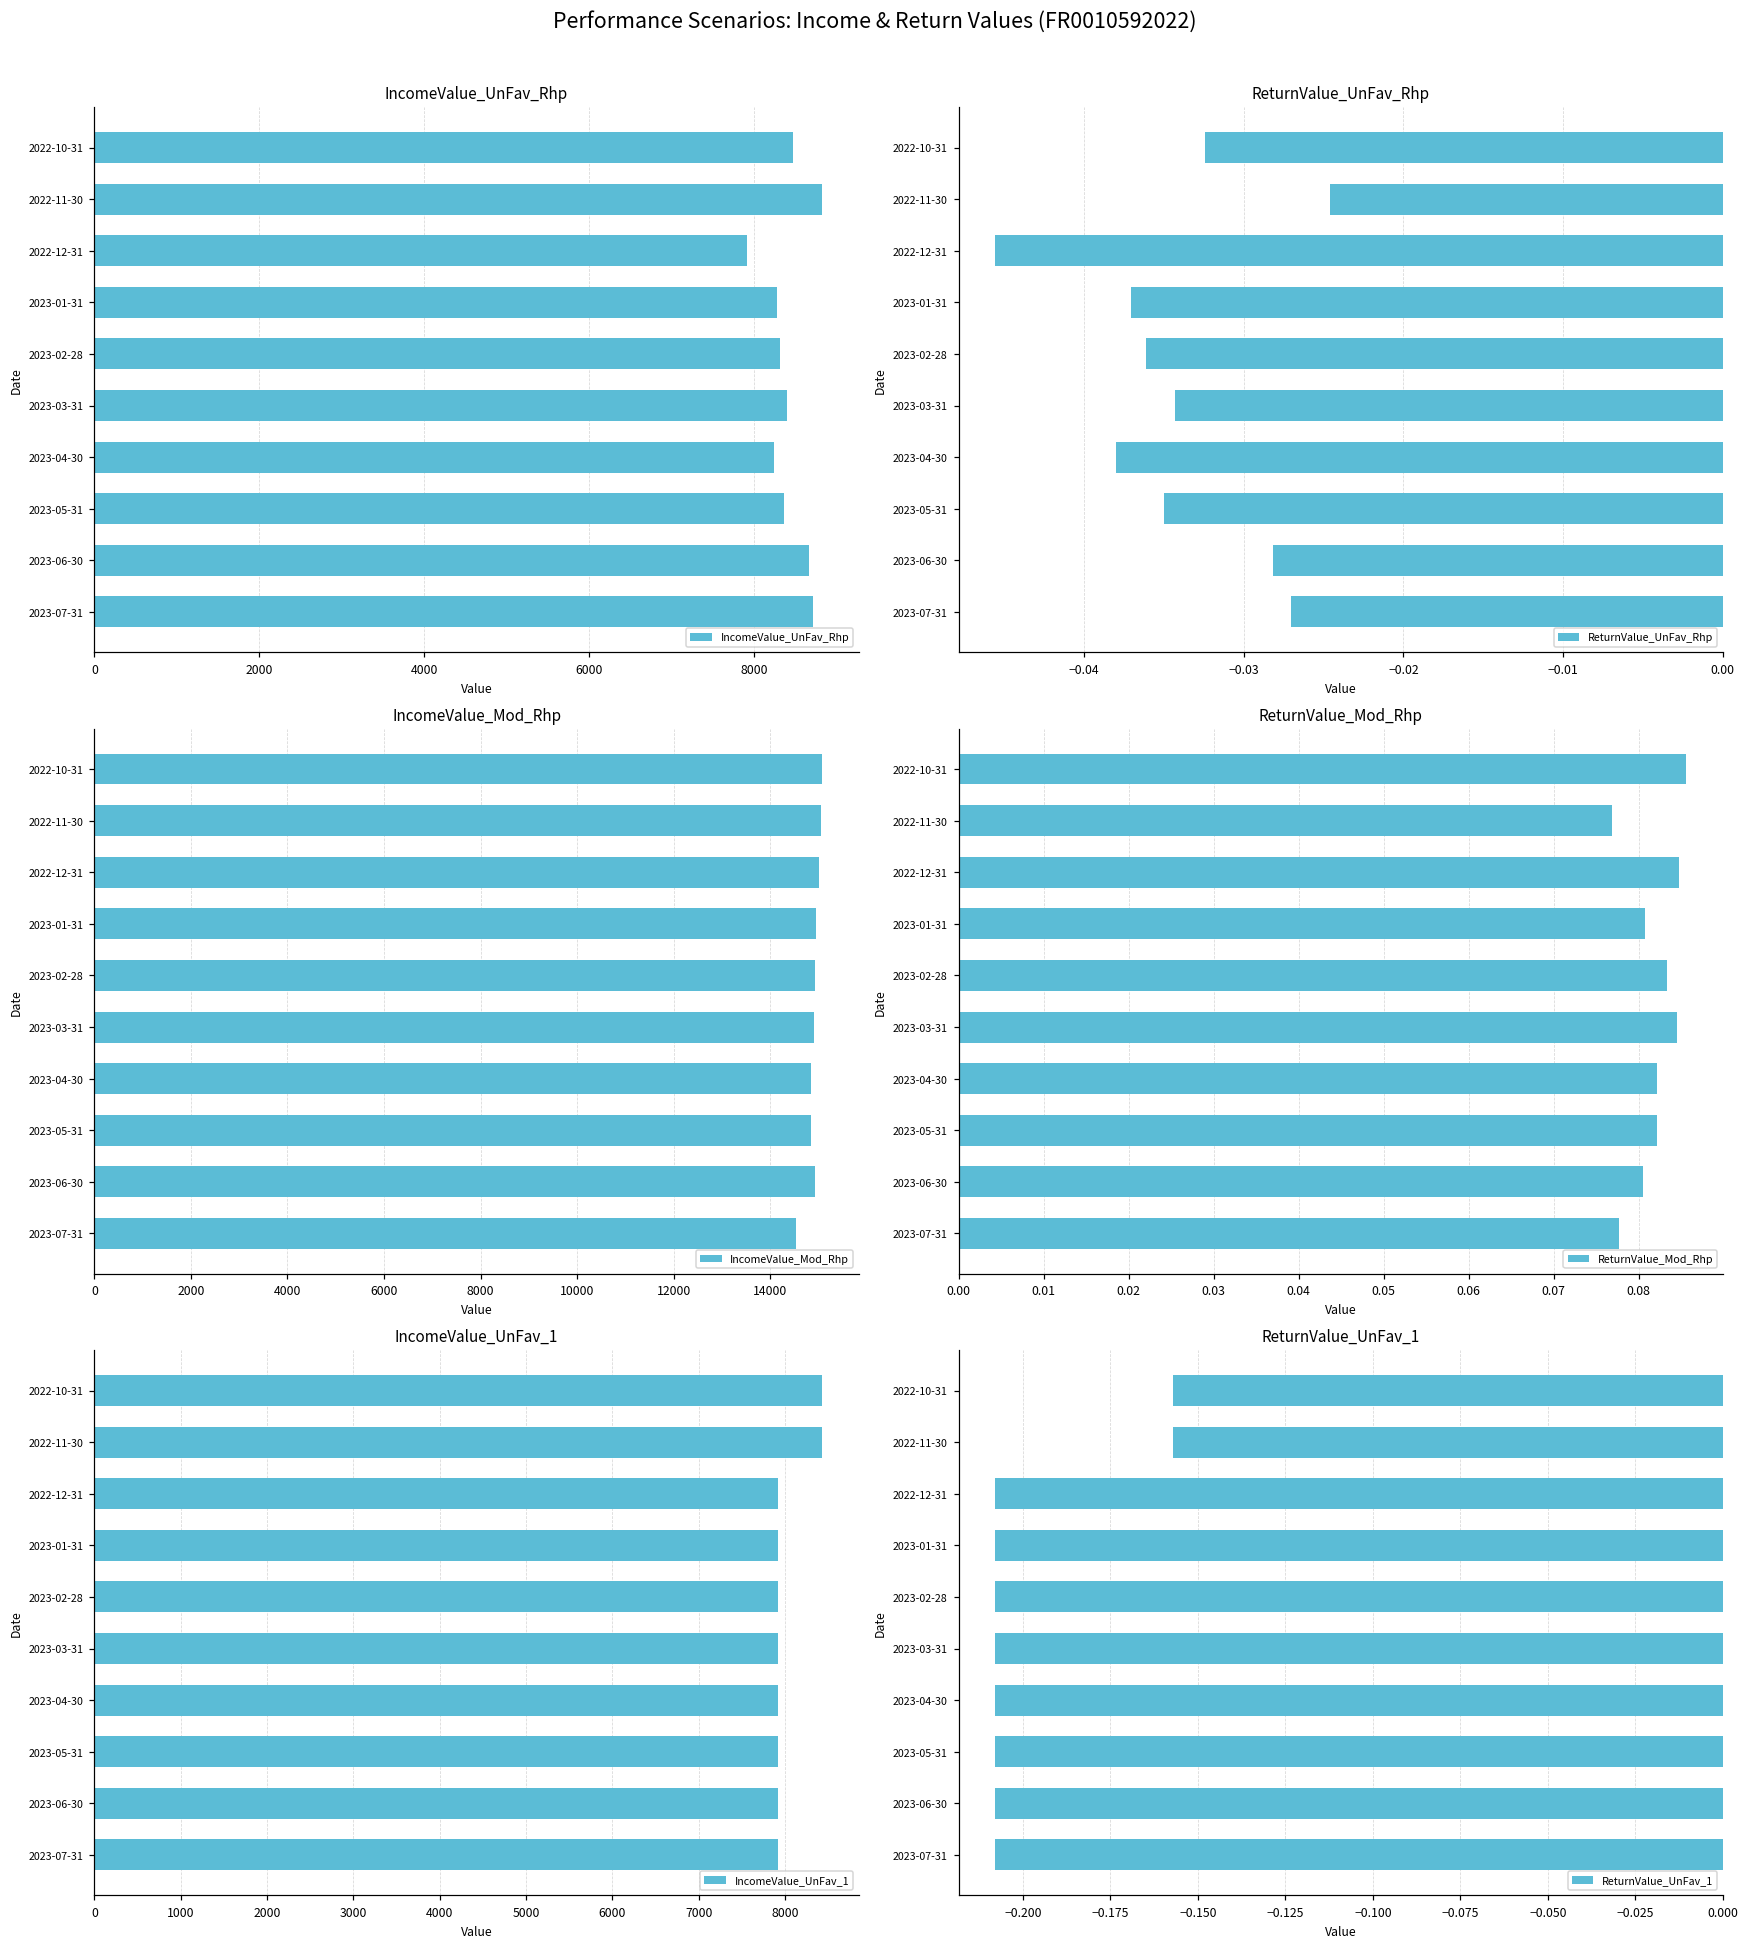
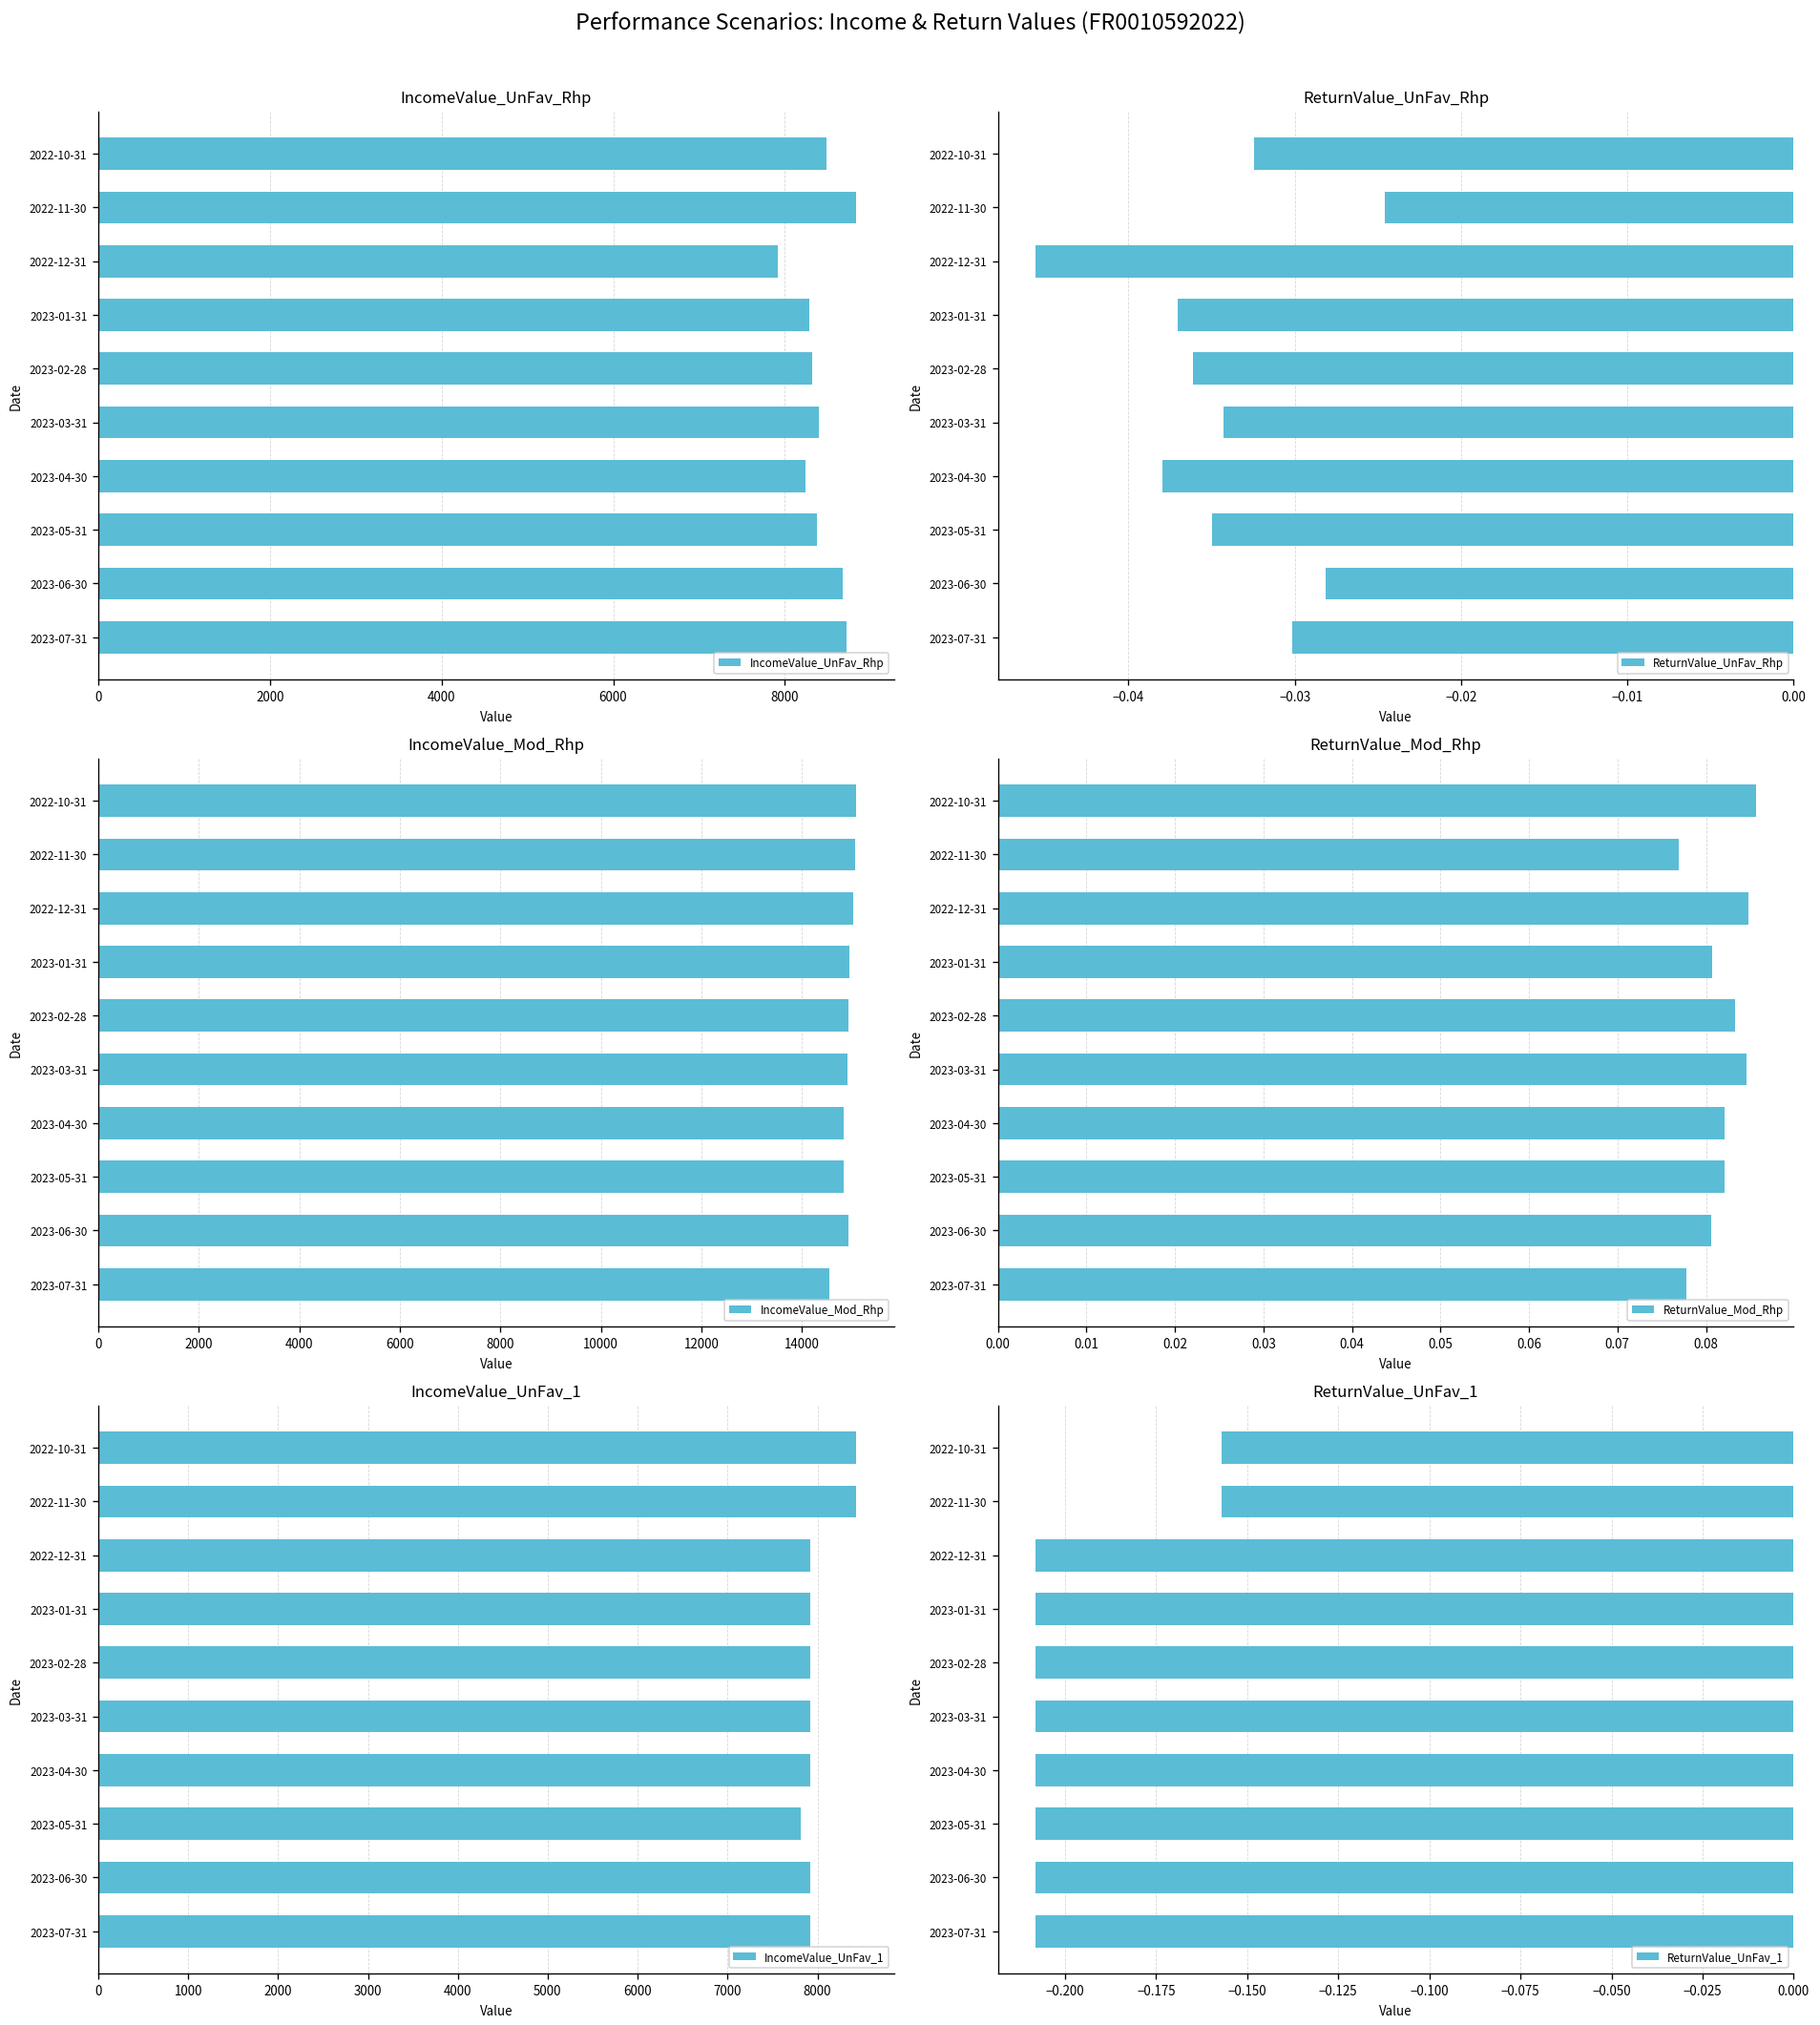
  {
    "IncomeValue_UnFav_Rhp": {
      "2022-10-31": 8500,
      "2022-11-30": 8800,
      "2022-12-31": 7900,
      "2023-01-31": 8300,
      "2023-02-28": 8300,
      "2023-03-31": 8400,
      "2023-04-30": 8200,
      "2023-05-31": 8400,
      "2023-06-30": 8700,
      "2023-07-31": 8700
    },
    "ReturnValue_UnFav_Rhp": {
      "2022-10-31": -0.0324,
      "2022-11-30": -0.0246,
      "2022-12-31": -0.0456,
      "2023-01-31": -0.0370,
      "2023-02-28": -0.0361,
      "2023-03-31": -0.0343,
      "2023-04-30": -0.0380,
      "2023-05-31": -0.0350,
      "2023-06-30": -0.0281,
-     "2023-07-31": -0.0270
+     "2023-07-31": -0.0302
    },
    "IncomeValue_Mod_Rhp": {
      "2022-10-31": 15100,
      "2022-11-30": 15100,
      "2022-12-31": 15000,
      "2023-01-31": 15000,
      "2023-02-28": 14900,
      "2023-03-31": 14900,
      "2023-04-30": 14800,
      "2023-05-31": 14800,
      "2023-06-30": 14900,
      "2023-07-31": 14500
    },
    "ReturnValue_Mod_Rhp": {
      "2022-10-31": 0.086,
      "2022-11-30": 0.077,
      "2022-12-31": 0.085,
      "2023-01-31": 0.081,
      "2023-02-28": 0.083,
      "2023-03-31": 0.085,
      "2023-04-30": 0.082,
      "2023-05-31": 0.082,
      "2023-06-30": 0.081,
      "2023-07-31": 0.078
    },
    "IncomeValue_UnFav_1": {
      "2022-10-31": 8400,
      "2022-11-30": 8400,
      "2022-12-31": 7900,
      "2023-01-31": 7900,
      "2023-02-28": 7900,
      "2023-03-31": 7900,
      "2023-04-30": 7900,
-     "2023-05-31": 7900,
+     "2023-05-31": 7800,
      "2023-06-30": 7900,
      "2023-07-31": 7900
    },
    "ReturnValue_UnFav_1": {
      "2022-10-31": -0.157,
      "2022-11-30": -0.157,
      "2022-12-31": -0.208,
      "2023-01-31": -0.208,
      "2023-02-28": -0.208,
      "2023-03-31": -0.208,
      "2023-04-30": -0.208,
      "2023-05-31": -0.208,
      "2023-06-30": -0.208,
      "2023-07-31": -0.208
    }
  }
